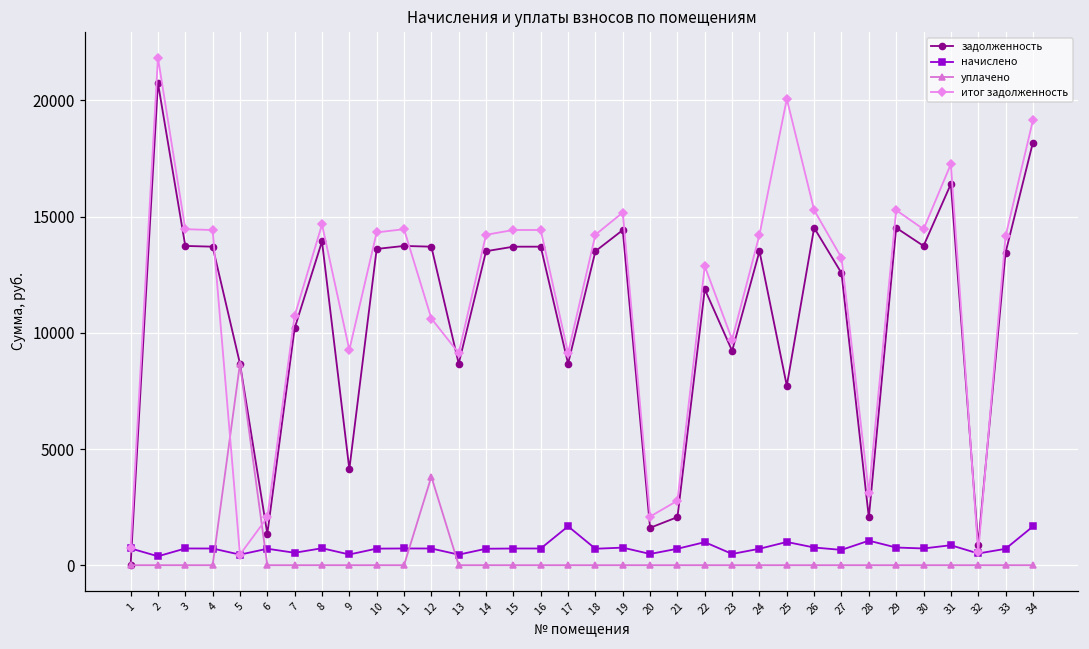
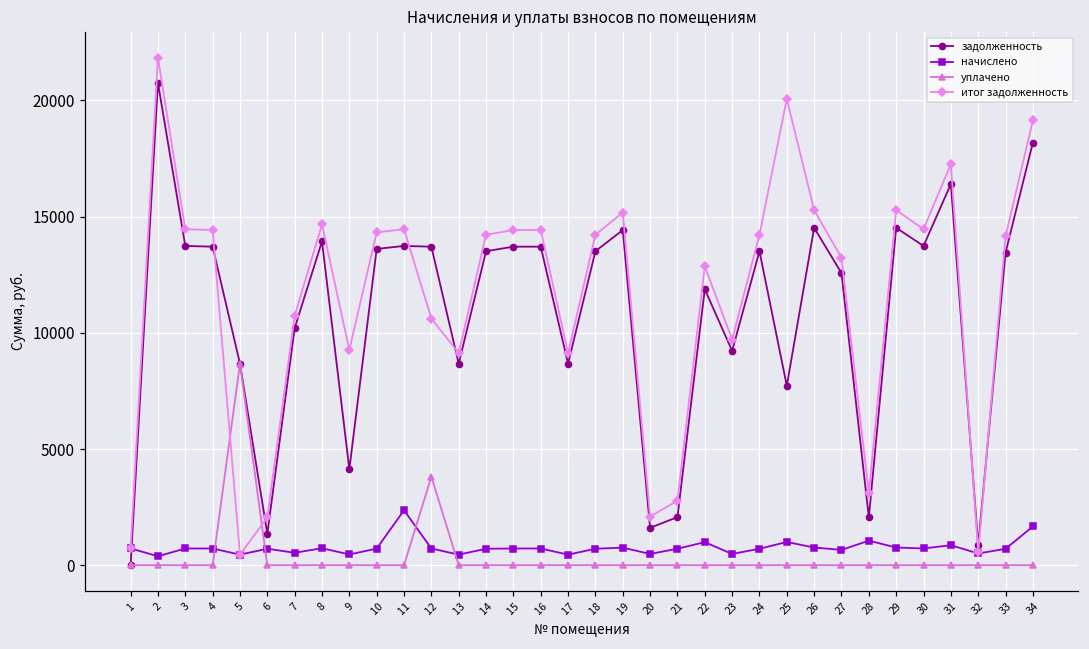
  {
    "задолженность": {
      "2": 20800,
      "3": 13700,
      "4": 13700,
      "6": 1300,
      "7": 10200,
      "8": 13900,
      "9": 4100,
      "10": 13600,
      "11": 13700,
      "12": 13700,
      "13": 8700,
      "14": 13500,
      "15": 13700,
      "16": 13700,
      "17": 8700,
      "18": 13500,
      "19": 14400,
      "20": 1600,
      "21": 2100,
      "22": 11900,
      "23": 9200,
      "24": 13500,
      "25": 7700,
      "26": 14500,
      "27": 12600,
      "28": 2100,
      "29": 14500,
      "30": 13700,
      "31": 16400,
      "32": 900,
      "33": 13400,
      "34": 18200
    },
    "начислено": {
      "2": 400,
      "3": 700,
      "4": 700,
      "6": 700,
      "7": 500,
      "8": 700,
      "9": 500,
      "10": 700,
-     "11": 700,
+     "11": 2400,
      "12": 700,
      "13": 500,
      "14": 700,
      "15": 700,
      "16": 700,
-     "17": 1700,
+     "17": 500,
      "18": 700,
      "19": 800,
      "20": 500,
      "21": 700,
      "22": 1000,
      "23": 500,
      "24": 700,
      "25": 1000,
      "26": 800,
      "27": 700,
      "28": 1100,
      "29": 800,
      "30": 700,
      "31": 900,
      "33": 700,
      "34": 1700
    }
  }
